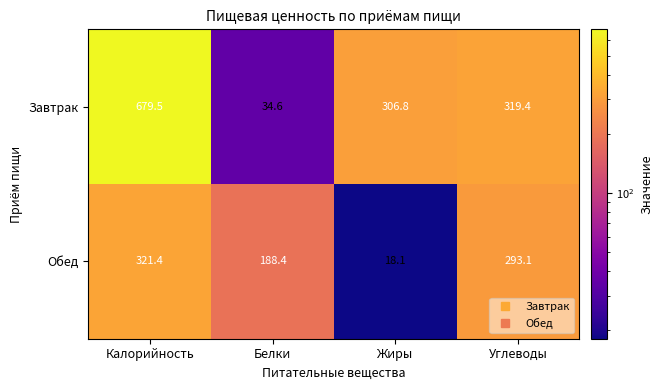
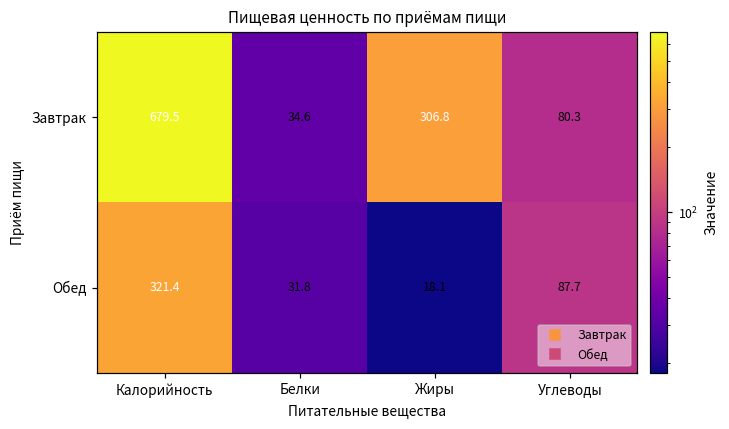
  {
    "Завтрак": {
      "Калорийность": 679.5,
      "Белки": 34.6,
      "Жиры": 306.8,
-     "Углеводы": 319.4
+     "Углеводы": 80.3
    },
    "Обед": {
      "Калорийность": 321.4,
-     "Белки": 188.4,
+     "Белки": 31.8,
      "Жиры": 18.1,
-     "Углеводы": 293.1
+     "Углеводы": 87.7
    }
  }
